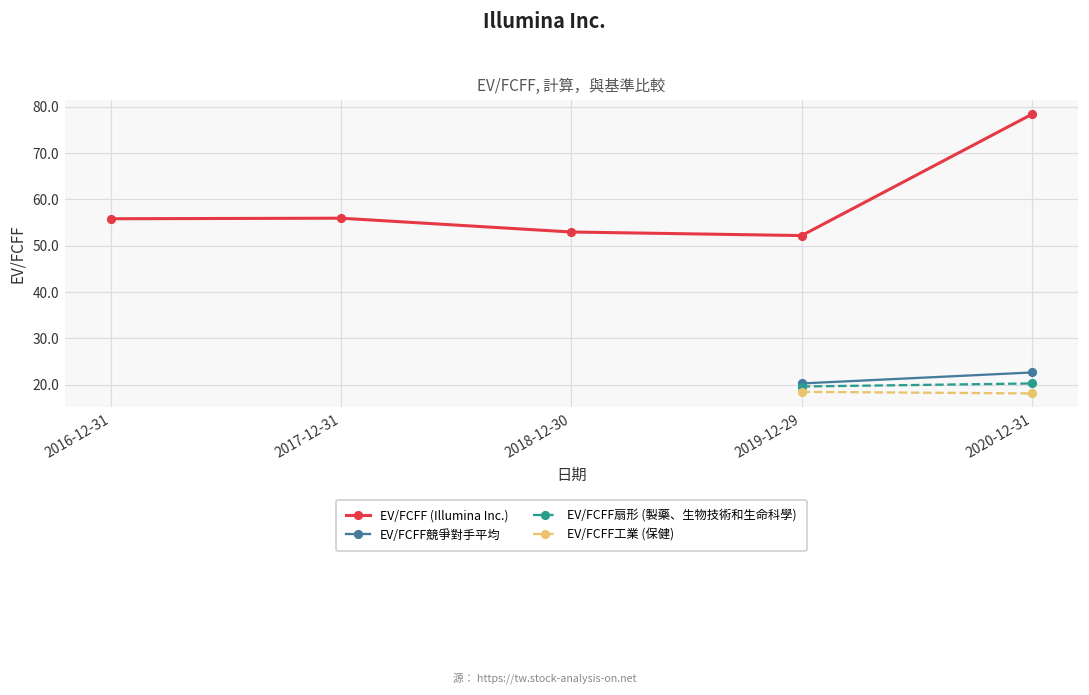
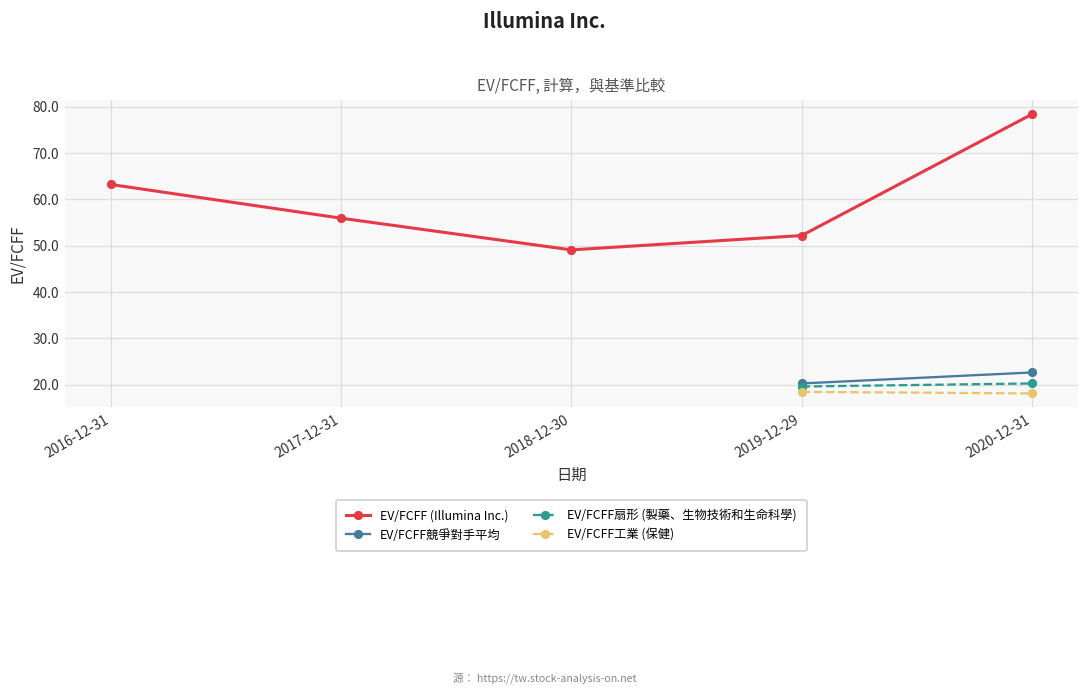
  {
    "EV/FCFF (Illumina Inc.)": {
-     "2016-12-31": 56,
+     "2016-12-31": 63,
      "2017-12-31": 56,
-     "2018-12-30": 53,
+     "2018-12-30": 49,
      "2019-12-29": 52,
      "2020-12-31": 78
    },
    "EV/FCFF工業 (保健)": {
      "2019-12-29": 18,
      "2020-12-31": 18
    }
  }
